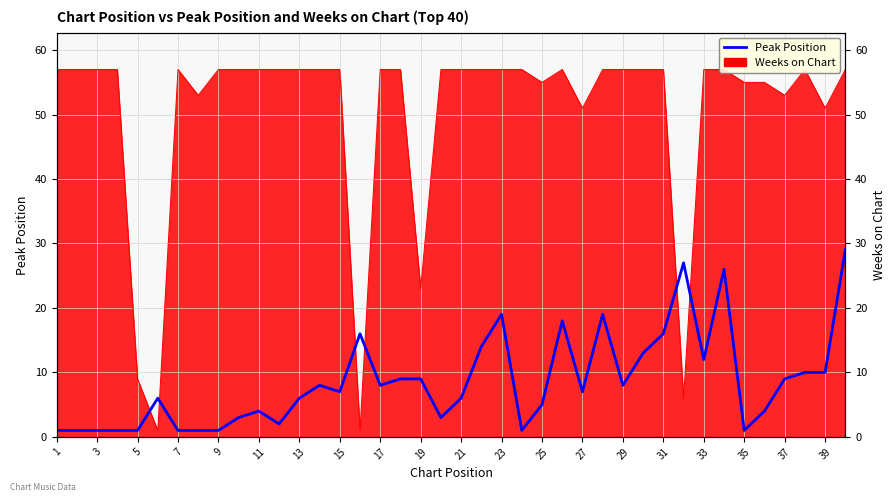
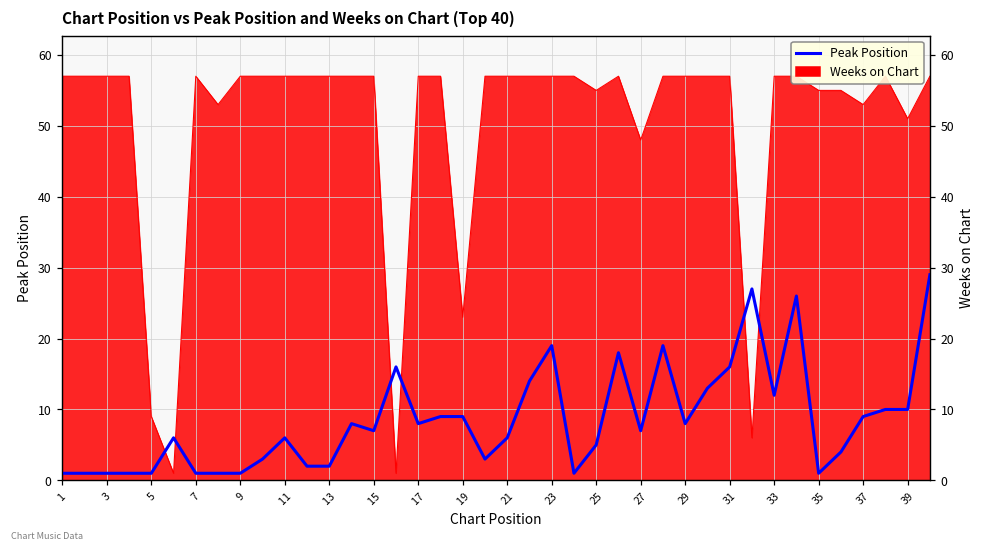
  {
    "Weeks on Chart": {
      "1": 57,
      "3": 57,
      "5": 9,
      "7": 57,
      "9": 57,
      "11": 57,
      "13": 57,
      "15": 57,
      "17": 57,
      "19": 23,
      "21": 57,
      "23": 57,
      "25": 55,
-     "27": 51,
+     "27": 48,
      "29": 57,
      "31": 57,
      "33": 57,
      "35": 55,
      "37": 53,
      "39": 51
    },
    "Peak Position": {
      "1": 1,
      "3": 1,
      "5": 1,
      "7": 1,
      "9": 1,
-     "11": 4,
-     "13": 6,
+     "11": 6,
+     "13": 2,
      "15": 7,
      "17": 8,
      "19": 9,
      "21": 6,
      "23": 19,
      "25": 5,
      "27": 7,
      "29": 8,
      "31": 16,
      "33": 12,
      "35": 1,
      "37": 9,
      "39": 10
    }
  }
